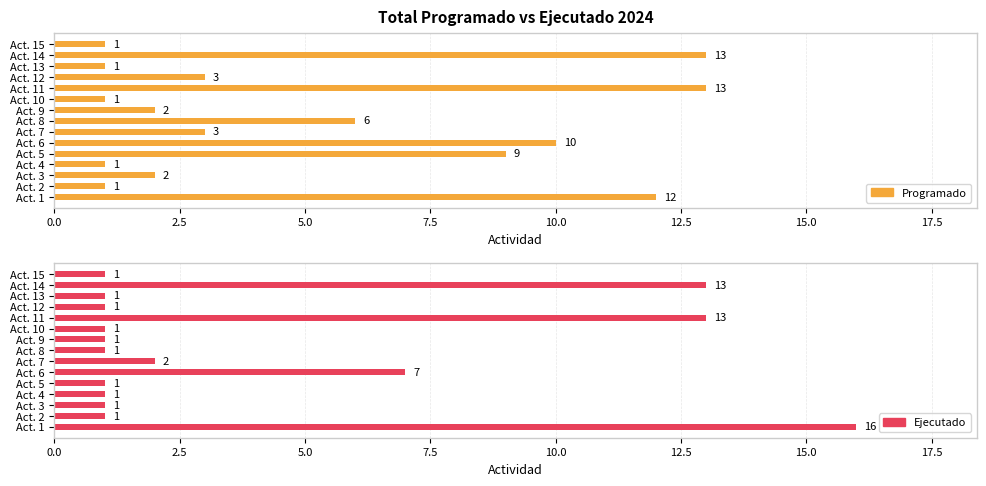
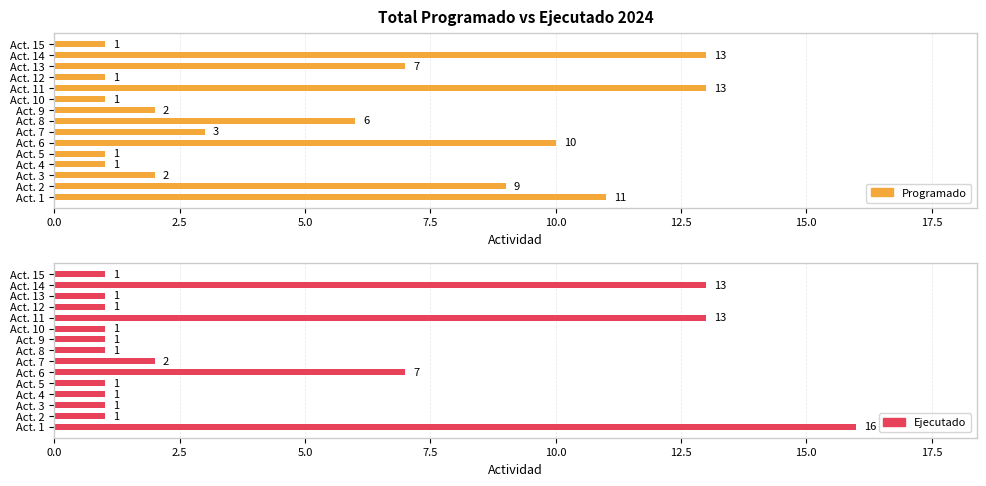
  {
    "Total Programado vs Ejecutado 2024": {
      "Act. 15": 1,
      "Act. 14": 13,
-     "Act. 13": 1,
-     "Act. 12": 3,
+     "Act. 13": 7,
+     "Act. 12": 1,
      "Act. 11": 13,
      "Act. 10": 1,
      "Act. 9": 2,
      "Act. 8": 6,
      "Act. 7": 3,
      "Act. 6": 10,
-     "Act. 5": 9,
+     "Act. 5": 1,
      "Act. 4": 1,
      "Act. 3": 2,
-     "Act. 2": 1,
-     "Act. 1": 12
+     "Act. 2": 9,
+     "Act. 1": 11
    }
  }
